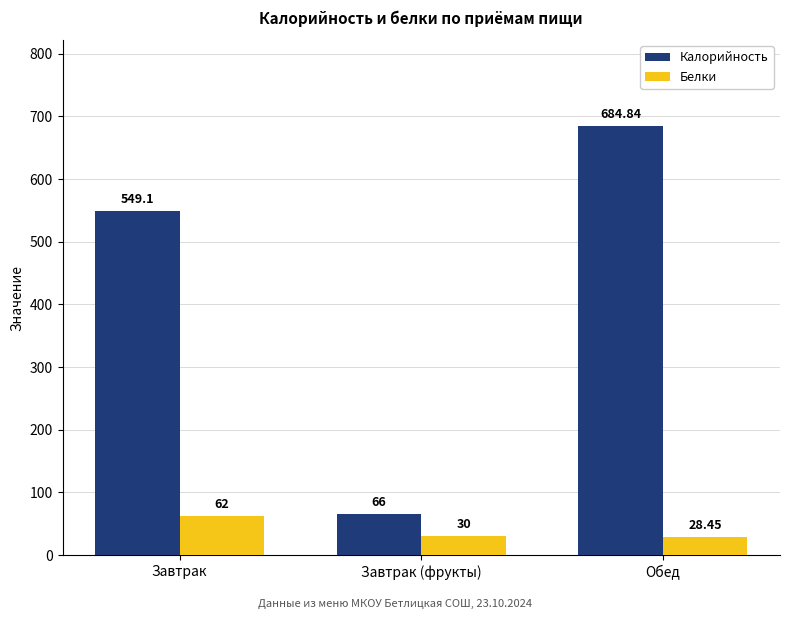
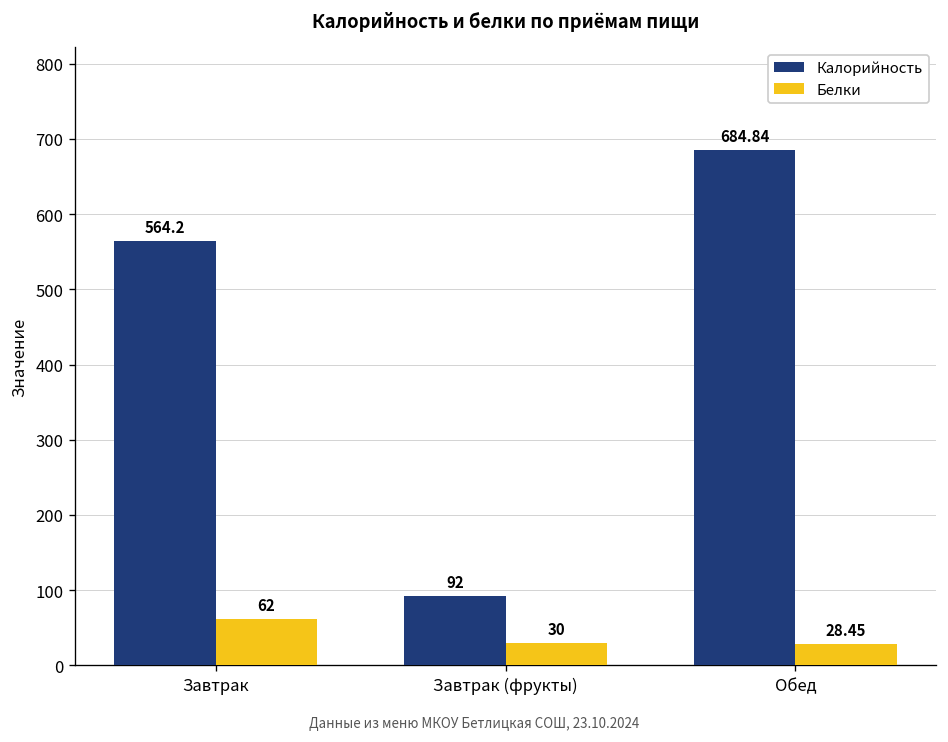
  {
    "Калорийность": {
-     "Завтрак": 549.1,
-     "Завтрак (фрукты)": 66,
+     "Завтрак": 564.2,
+     "Завтрак (фрукты)": 92,
      "Обед": 684.84
    },
    "Белки": {
      "Завтрак": 62,
      "Завтрак (фрукты)": 30,
      "Обед": 28.45
    }
  }
